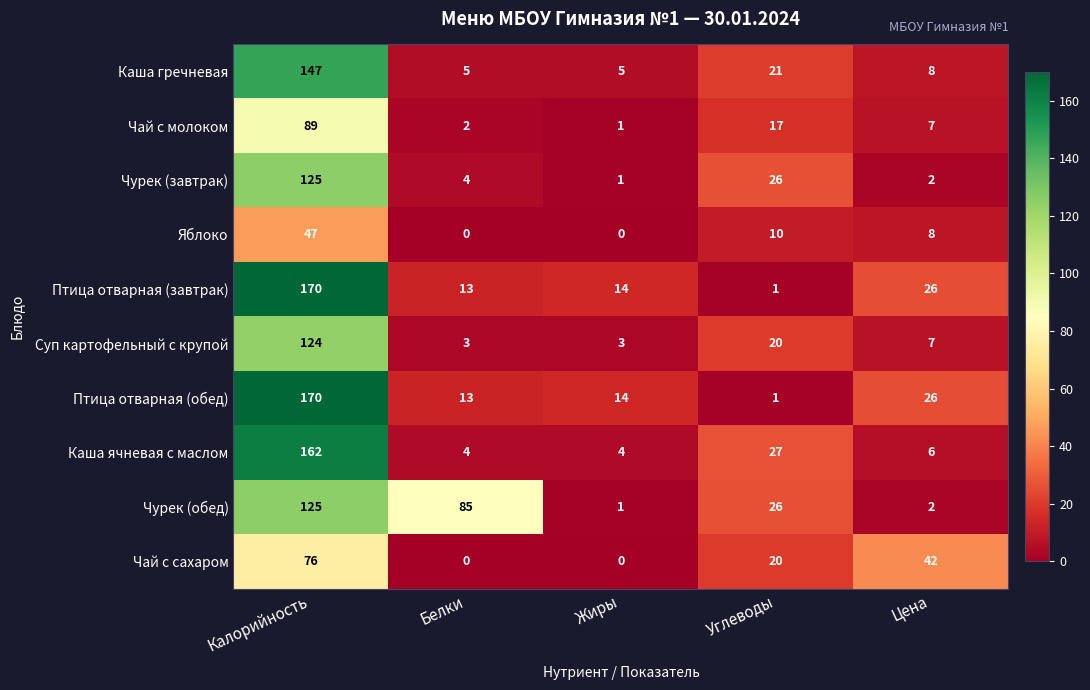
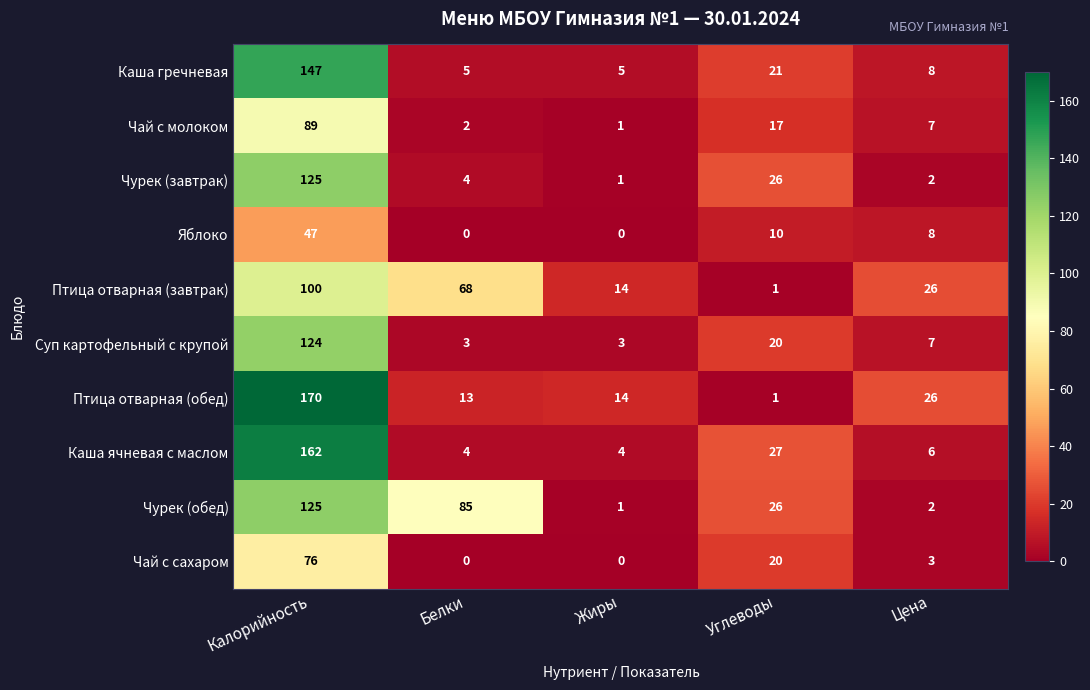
  {
    "Каша гречневая": {
      "Калорийность": 147,
      "Белки": 5,
      "Жиры": 5,
      "Углеводы": 21,
      "Цена": 8
    },
    "Чай с молоком": {
      "Калорийность": 89,
      "Белки": 2,
      "Жиры": 1,
      "Углеводы": 17,
      "Цена": 7
    },
    "Чурек (завтрак)": {
      "Калорийность": 125,
      "Белки": 4,
      "Жиры": 1,
      "Углеводы": 26,
      "Цена": 2
    },
    "Яблоко": {
      "Калорийность": 47,
      "Белки": 0,
      "Жиры": 0,
      "Углеводы": 10,
      "Цена": 8
    },
    "Птица отварная (завтрак)": {
-     "Калорийность": 170,
-     "Белки": 13,
+     "Калорийность": 100,
+     "Белки": 68,
      "Жиры": 14,
      "Углеводы": 1,
      "Цена": 26
    },
    "Суп картофельный с крупой": {
      "Калорийность": 124,
      "Белки": 3,
      "Жиры": 3,
      "Углеводы": 20,
      "Цена": 7
    },
    "Птица отварная (обед)": {
      "Калорийность": 170,
      "Белки": 13,
      "Жиры": 14,
      "Углеводы": 1,
      "Цена": 26
    },
    "Каша ячневая с маслом": {
      "Калорийность": 162,
      "Белки": 4,
      "Жиры": 4,
      "Углеводы": 27,
      "Цена": 6
    },
    "Чурек (обед)": {
      "Калорийность": 125,
      "Белки": 85,
      "Жиры": 1,
      "Углеводы": 26,
      "Цена": 2
    },
    "Чай с сахаром": {
      "Калорийность": 76,
      "Белки": 0,
      "Жиры": 0,
      "Углеводы": 20,
-     "Цена": 42
+     "Цена": 3
    }
  }
